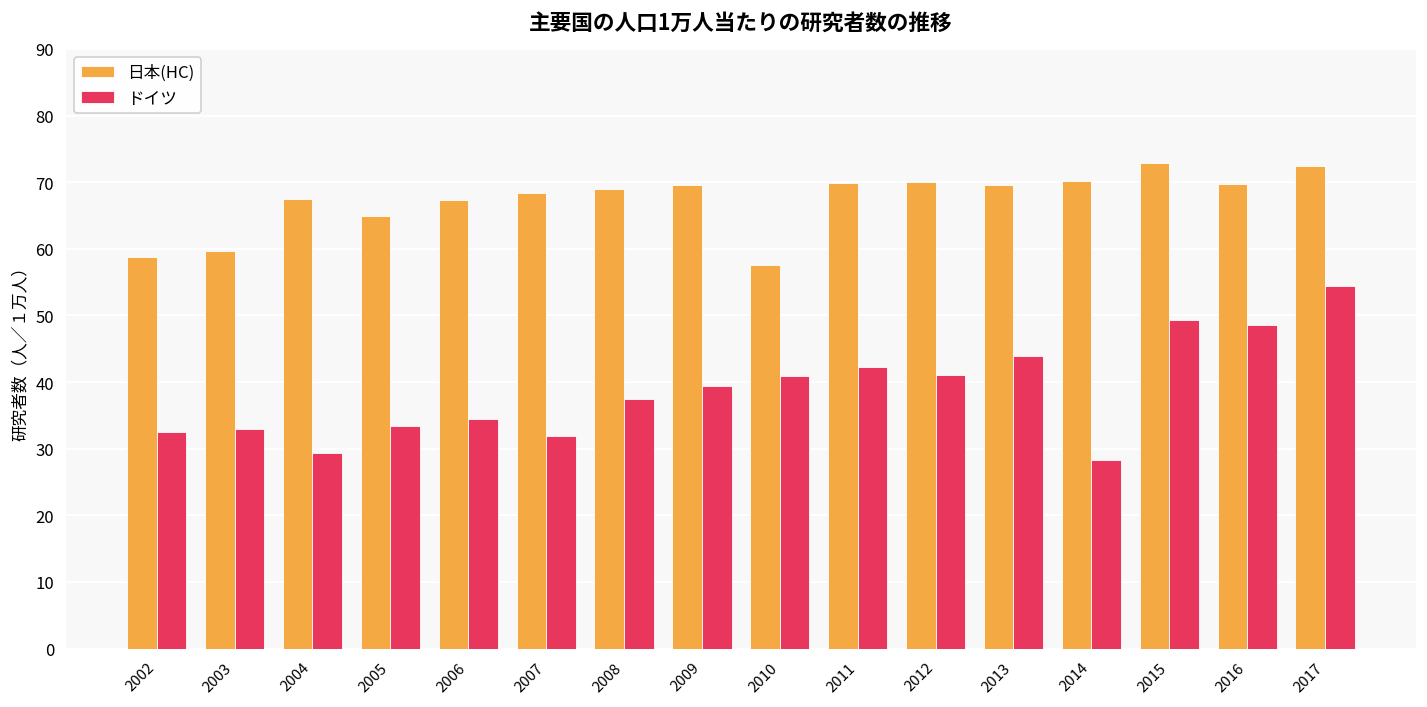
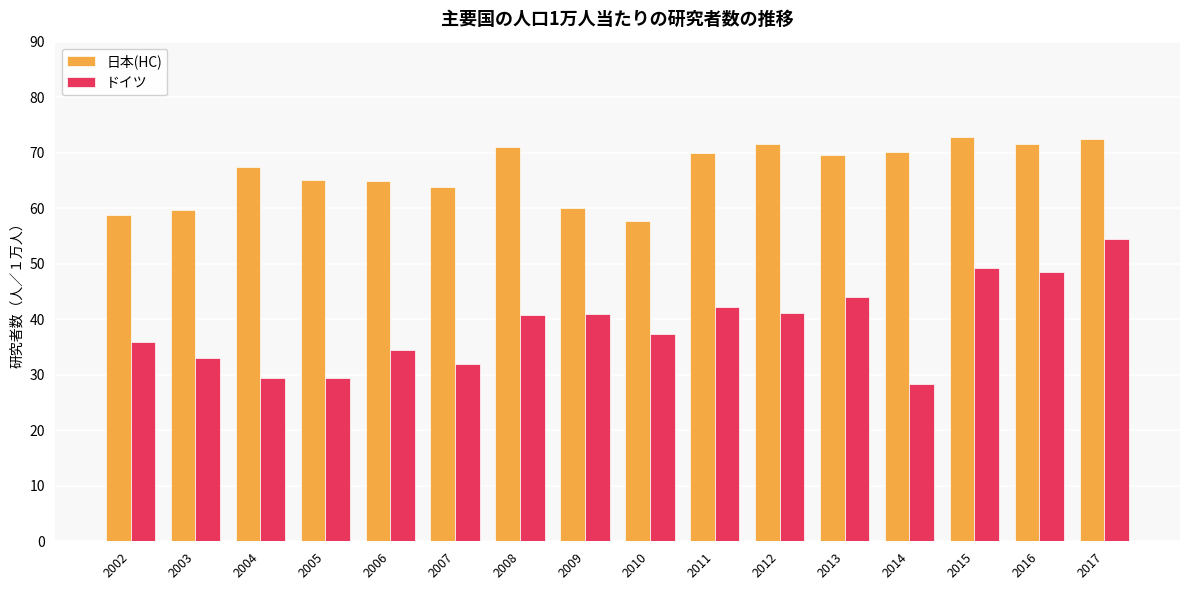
  {
    "日本(HC)": {
      "2002": 59,
      "2003": 60,
      "2004": 68,
      "2005": 65,
-     "2006": 67,
-     "2007": 68,
-     "2008": 69,
-     "2009": 70,
+     "2006": 65,
+     "2007": 64,
+     "2008": 71,
+     "2009": 60,
      "2010": 58,
      "2011": 70,
-     "2012": 70,
+     "2012": 72,
      "2013": 70,
      "2014": 70,
      "2015": 73,
-     "2016": 70,
+     "2016": 71,
      "2017": 72
    },
    "ドイツ": {
-     "2002": 33,
+     "2002": 36,
      "2003": 33,
      "2004": 29,
-     "2005": 33,
+     "2005": 29,
      "2006": 34,
      "2007": 32,
-     "2008": 37,
-     "2009": 39,
-     "2010": 41,
+     "2008": 41,
+     "2009": 41,
+     "2010": 37,
      "2011": 42,
      "2012": 41,
      "2013": 44,
      "2014": 28,
      "2015": 49,
      "2016": 49,
      "2017": 54
    }
  }
